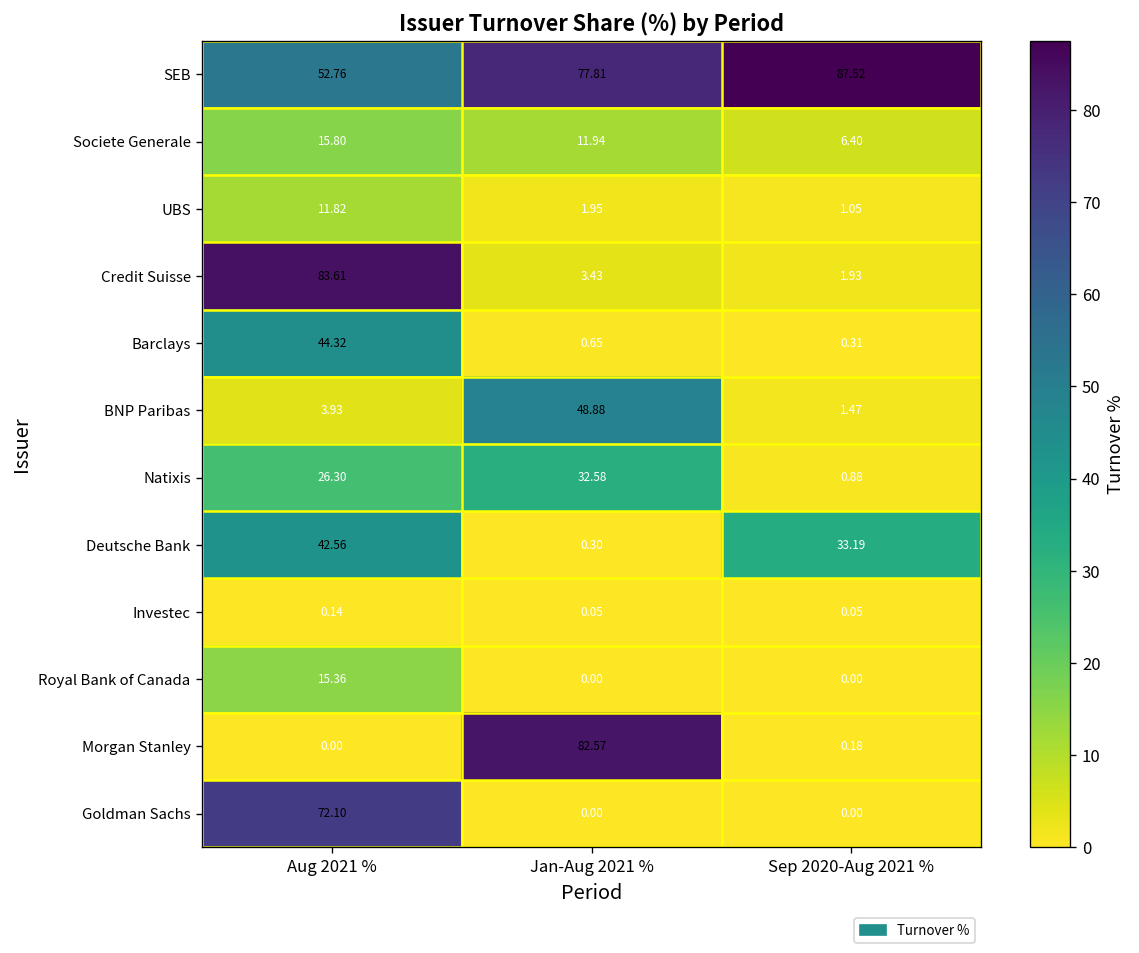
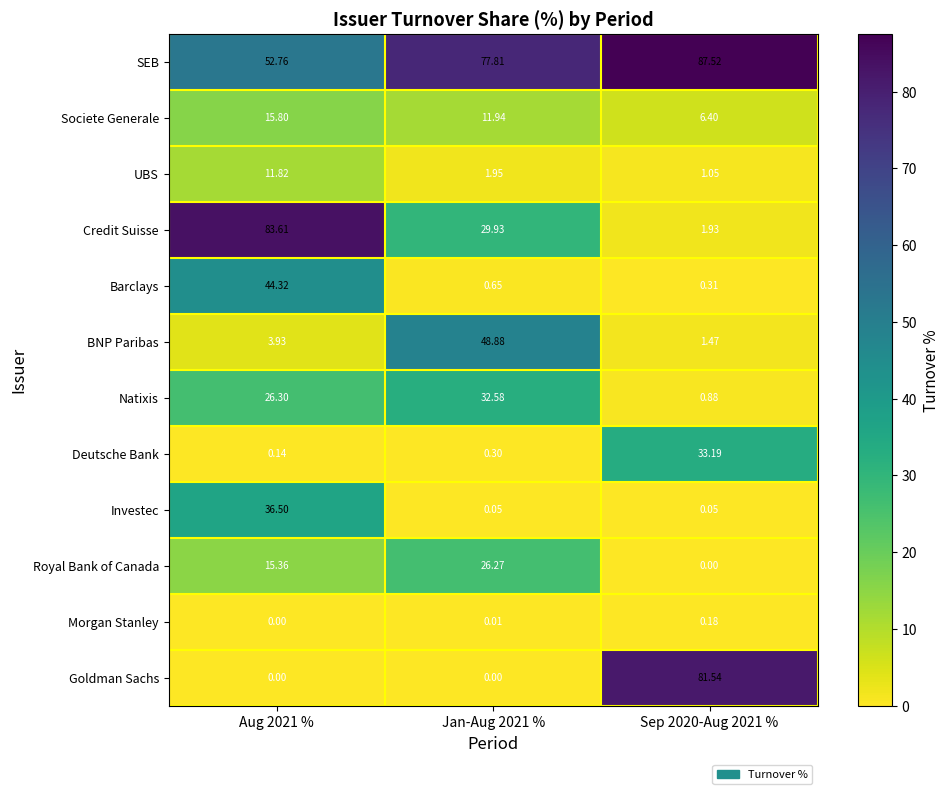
  {
    "SEB": {
      "Aug 2021 %": 52.76,
      "Jan-Aug 2021 %": 77.81,
      "Sep 2020-Aug 2021 %": 87.52
    },
    "Societe Generale": {
      "Aug 2021 %": 15.80,
      "Jan-Aug 2021 %": 11.94,
      "Sep 2020-Aug 2021 %": 6.40
    },
    "UBS": {
      "Aug 2021 %": 11.82,
      "Jan-Aug 2021 %": 1.95,
      "Sep 2020-Aug 2021 %": 1.05
    },
    "Credit Suisse": {
      "Aug 2021 %": 83.61,
-     "Jan-Aug 2021 %": 3.43,
+     "Jan-Aug 2021 %": 29.93,
      "Sep 2020-Aug 2021 %": 1.93
    },
    "Barclays": {
      "Aug 2021 %": 44.32,
      "Jan-Aug 2021 %": 0.65,
      "Sep 2020-Aug 2021 %": 0.31
    },
    "BNP Paribas": {
      "Aug 2021 %": 3.93,
      "Jan-Aug 2021 %": 48.88,
      "Sep 2020-Aug 2021 %": 1.47
    },
    "Natixis": {
      "Aug 2021 %": 26.30,
      "Jan-Aug 2021 %": 32.58,
      "Sep 2020-Aug 2021 %": 0.88
    },
    "Deutsche Bank": {
-     "Aug 2021 %": 42.56,
+     "Aug 2021 %": 0.14,
      "Jan-Aug 2021 %": 0.30,
      "Sep 2020-Aug 2021 %": 33.19
    },
    "Investec": {
-     "Aug 2021 %": 0.14,
+     "Aug 2021 %": 36.50,
      "Jan-Aug 2021 %": 0.05,
      "Sep 2020-Aug 2021 %": 0.05
    },
    "Royal Bank of Canada": {
      "Aug 2021 %": 15.36,
-     "Jan-Aug 2021 %": 0.00,
+     "Jan-Aug 2021 %": 26.27,
      "Sep 2020-Aug 2021 %": 0.00
    },
    "Morgan Stanley": {
      "Aug 2021 %": 0.00,
-     "Jan-Aug 2021 %": 82.57,
+     "Jan-Aug 2021 %": 0.01,
      "Sep 2020-Aug 2021 %": 0.18
    },
    "Goldman Sachs": {
-     "Aug 2021 %": 72.10,
+     "Aug 2021 %": 0.00,
      "Jan-Aug 2021 %": 0.00,
-     "Sep 2020-Aug 2021 %": 0.00
+     "Sep 2020-Aug 2021 %": 81.54
    }
  }
